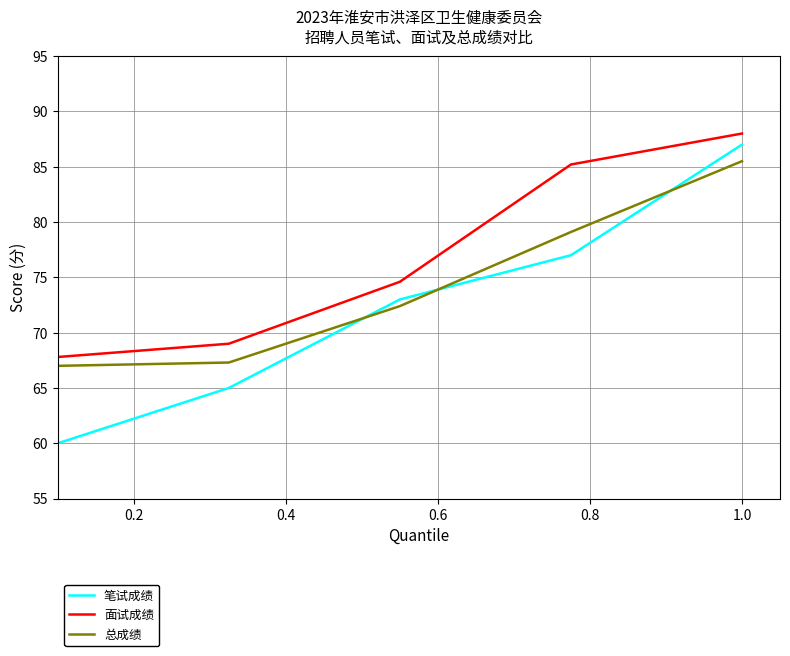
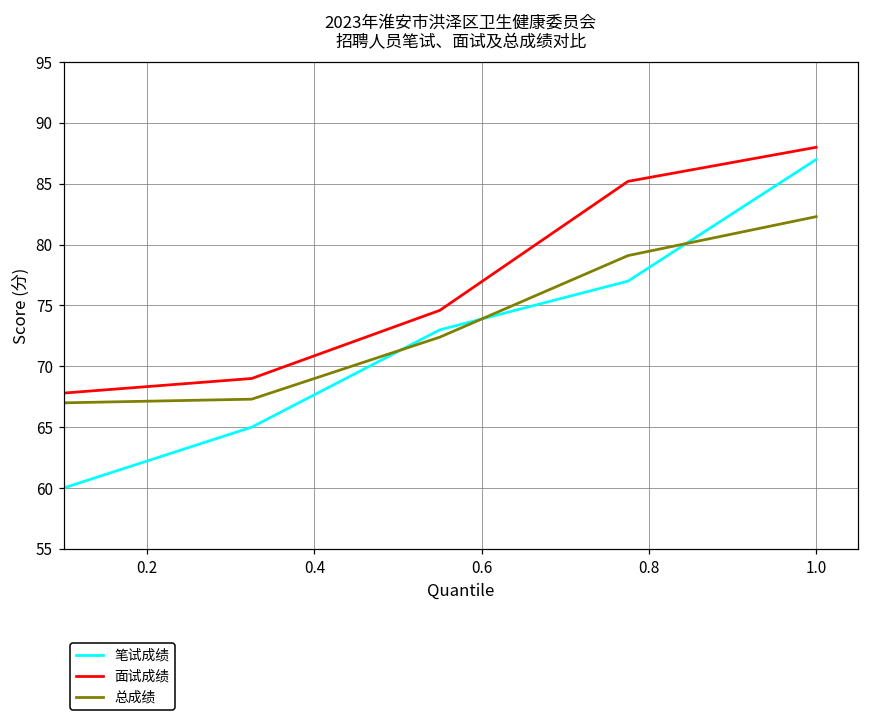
  {
    "笔试成绩": {
      "1.0": 87.0
    },
    "面试成绩": {
      "1.0": 88.0
    },
    "总成绩": {
-     "1.0": 85.5
+     "1.0": 82.3
    }
  }
